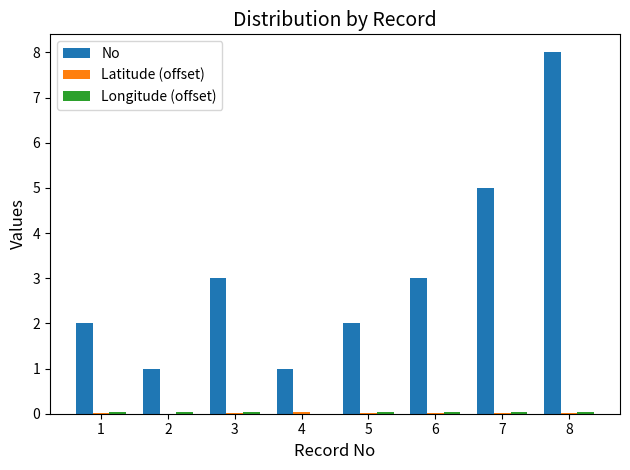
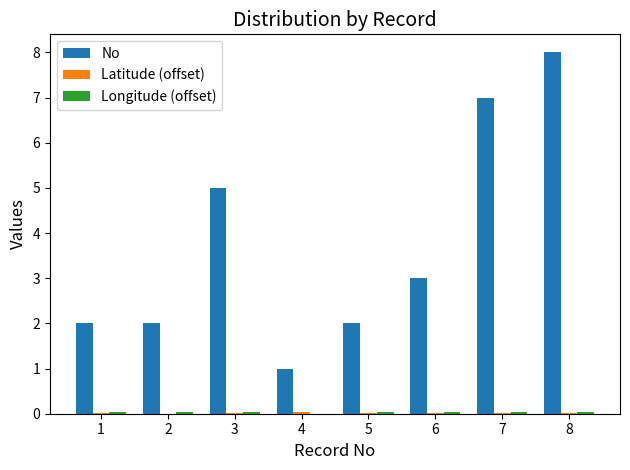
  {
    "No": {
      "1": 2,
-     "2": 1,
-     "3": 3,
+     "2": 2,
+     "3": 5,
      "4": 1,
      "5": 2,
      "6": 3,
-     "7": 5,
+     "7": 7,
      "8": 8
    }
  }
